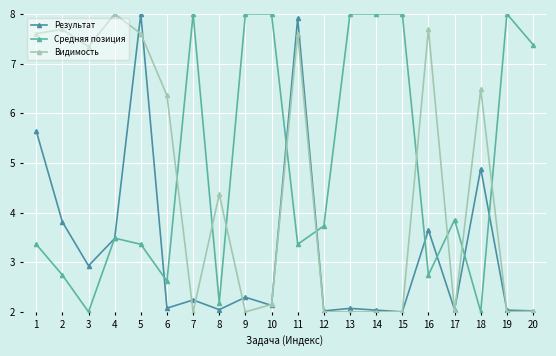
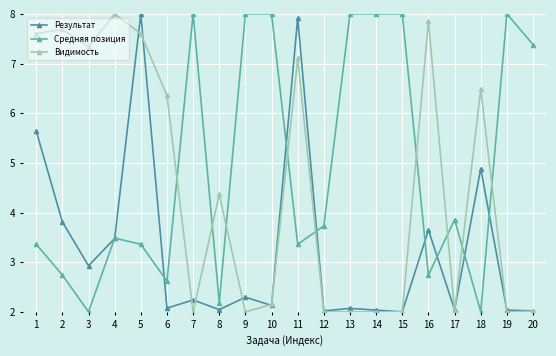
  {
    "Видимость": {
      "4": 8.0,
      "5": 7.6,
      "6": 6.4,
      "7": 2.0,
      "8": 4.4,
      "9": 2.0,
-     "11": 7.6,
+     "11": 7.1,
      "13": 2.0,
-     "16": 7.7,
+     "16": 7.9,
      "18": 6.5
    }
  }
